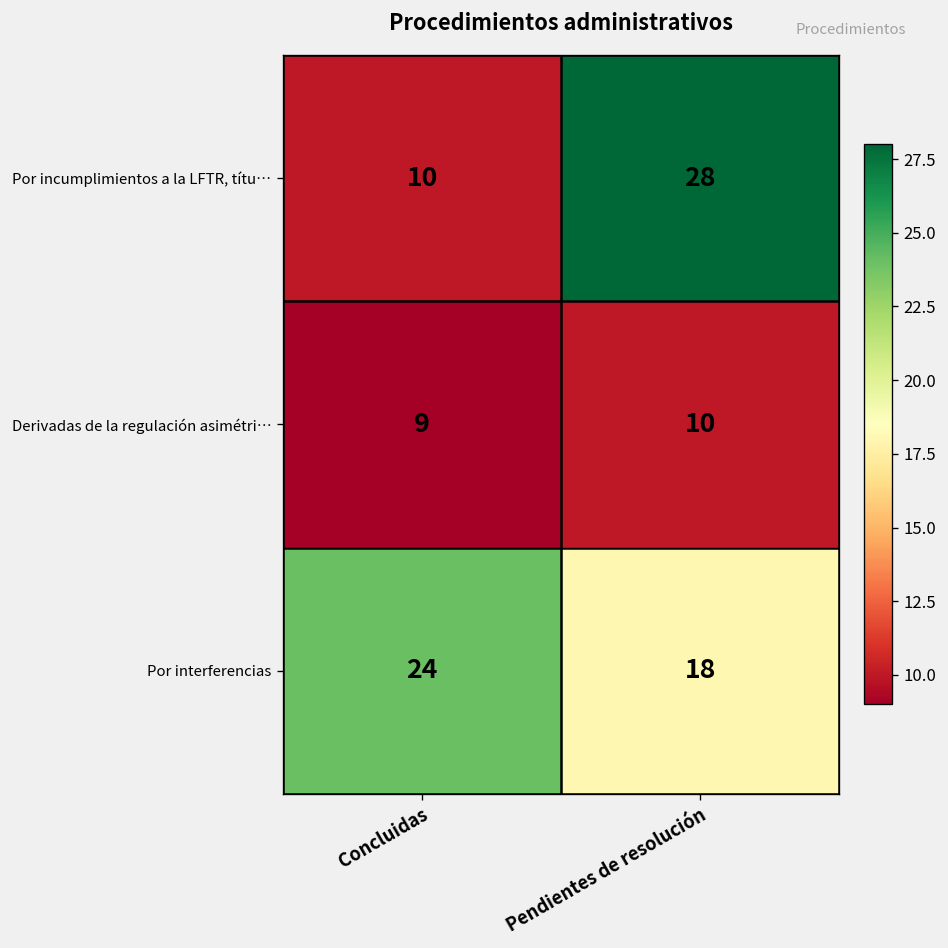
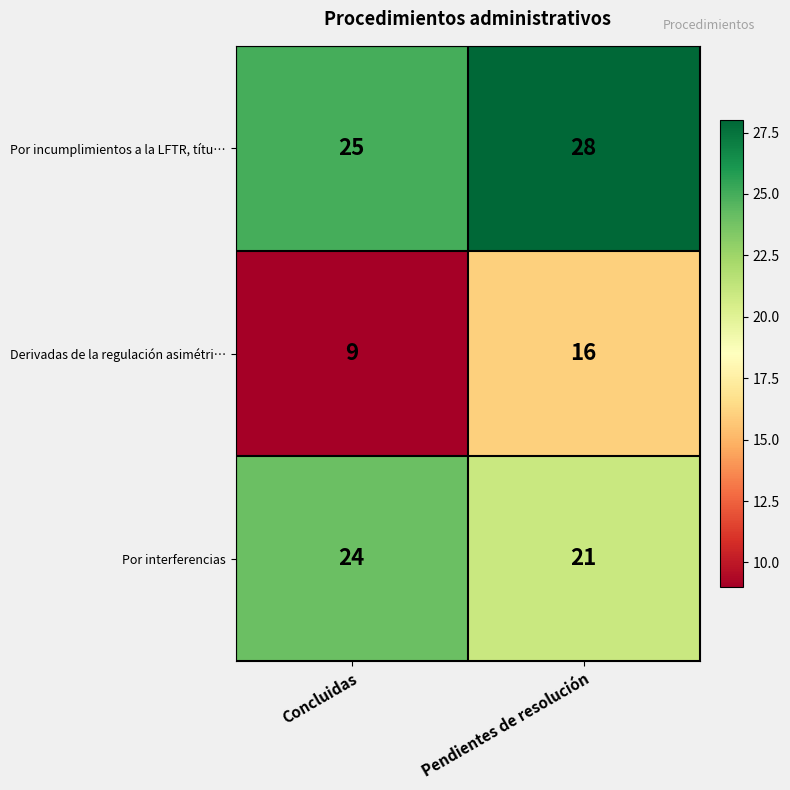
  {
    "Por incumplimientos a la LFTR, títu…": {
-     "Concluidas": 10,
+     "Concluidas": 25,
      "Pendientes de resolución": 28
    },
    "Derivadas de la regulación asimétri…": {
      "Concluidas": 9,
-     "Pendientes de resolución": 10
+     "Pendientes de resolución": 16
    },
    "Por interferencias": {
      "Concluidas": 24,
-     "Pendientes de resolución": 18
+     "Pendientes de resolución": 21
    }
  }
